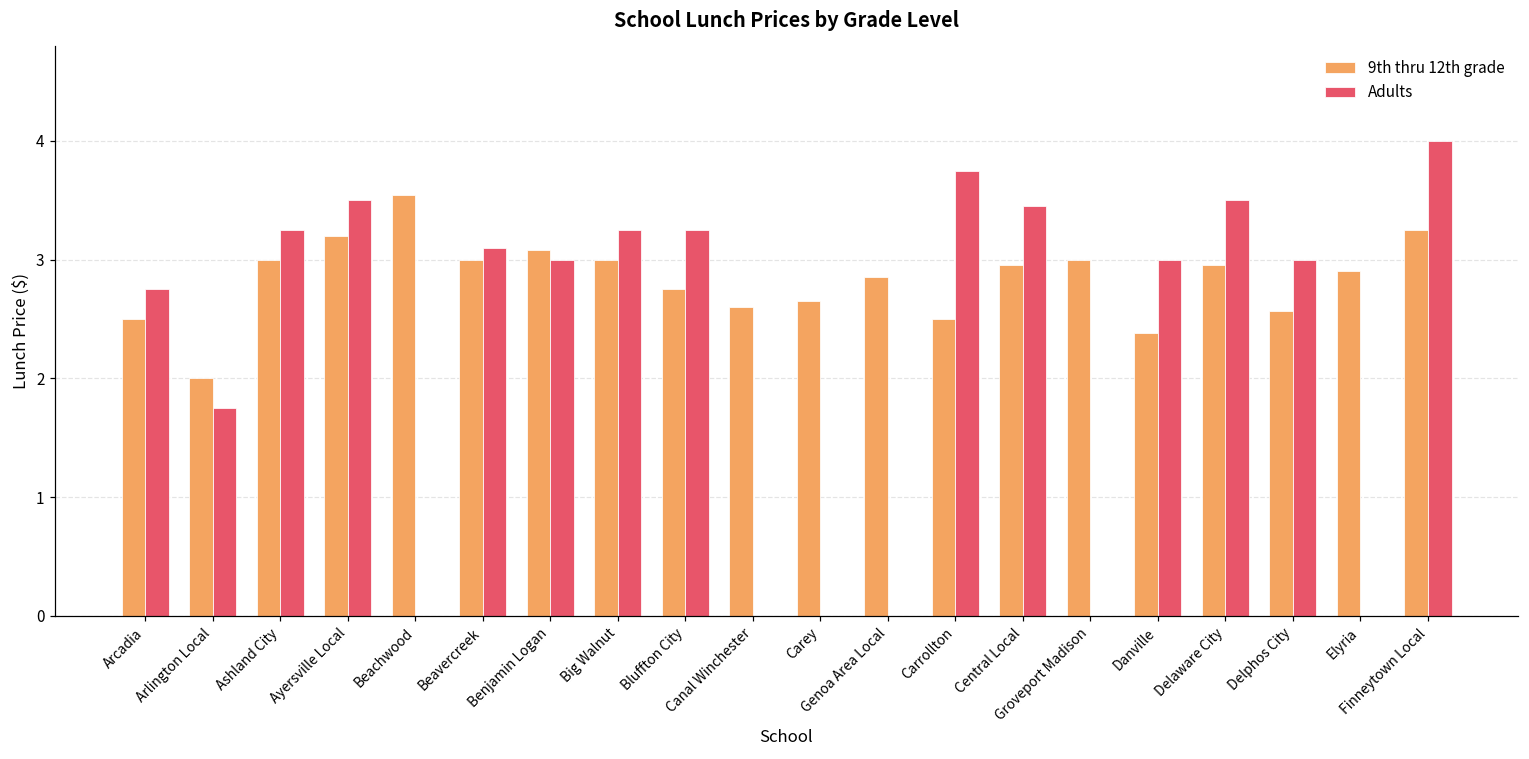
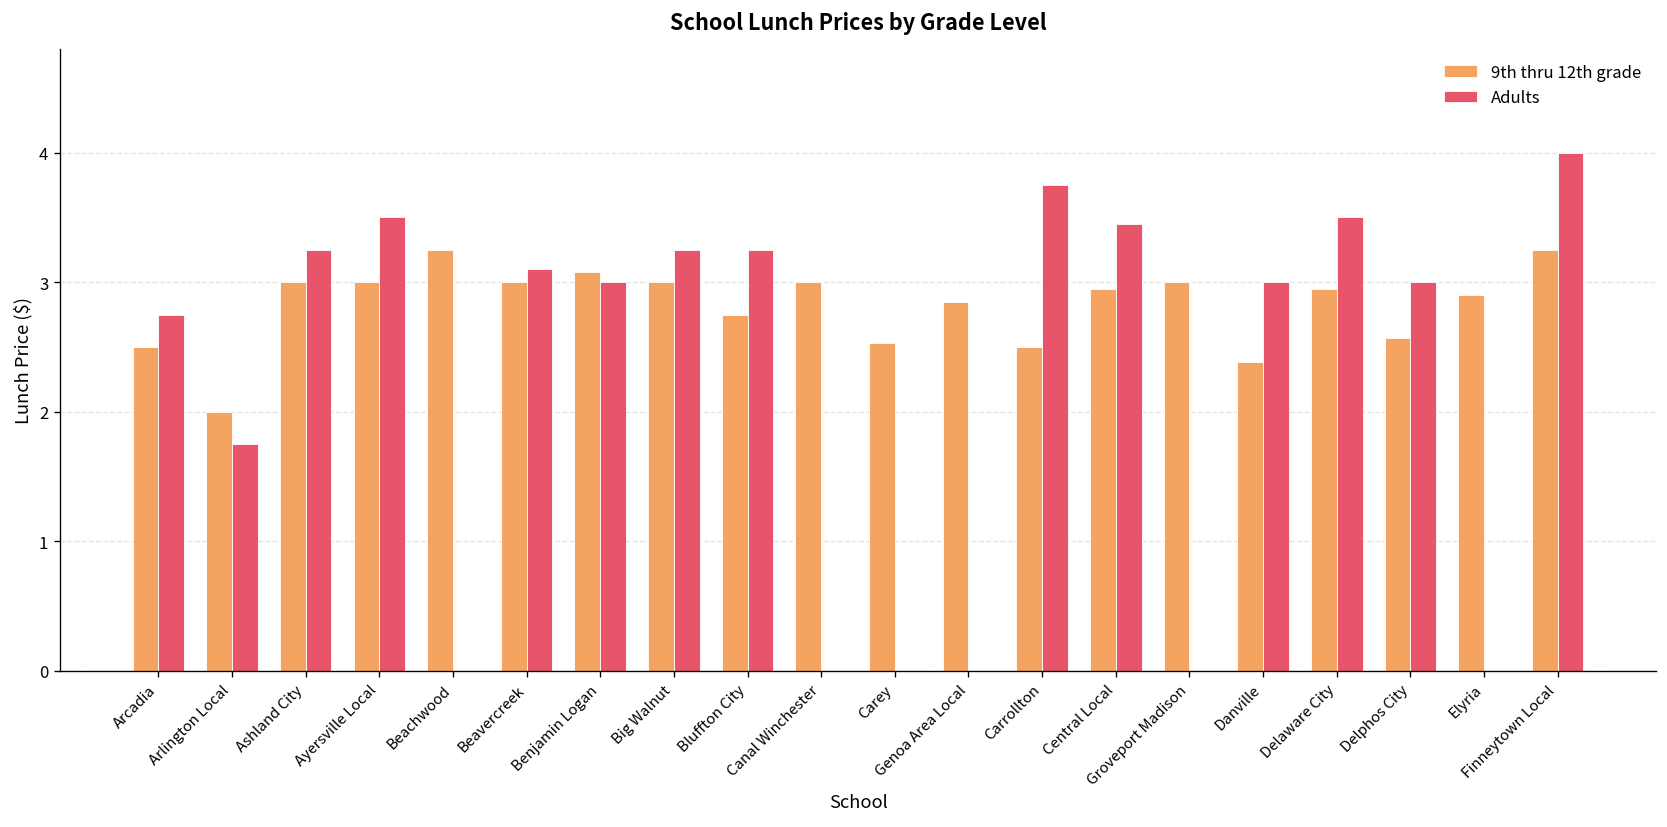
  {
    "9th thru 12th grade": {
      "Arcadia": 2.50,
      "Arlington Local": 2.00,
      "Ashland City": 3.00,
-     "Ayersville Local": 3.2,
-     "Beachwood": 3.54,
+     "Ayersville Local": 3.0,
+     "Beachwood": 3.25,
      "Beavercreek": 3.00,
      "Benjamin Logan": 3.08,
      "Big Walnut": 3.00,
      "Bluffton City": 2.75,
-     "Canal Winchester": 2.6,
-     "Carey": 2.65,
+     "Canal Winchester": 3.0,
+     "Carey": 2.53,
      "Genoa Area Local": 2.85,
      "Carrollton": 2.50,
      "Central Local": 2.95,
      "Groveport Madison": 3.00,
      "Danville": 2.38,
      "Delaware City": 2.95,
      "Delphos City": 2.57,
      "Elyria": 2.90,
      "Finneytown Local": 3.25
    }
  }
